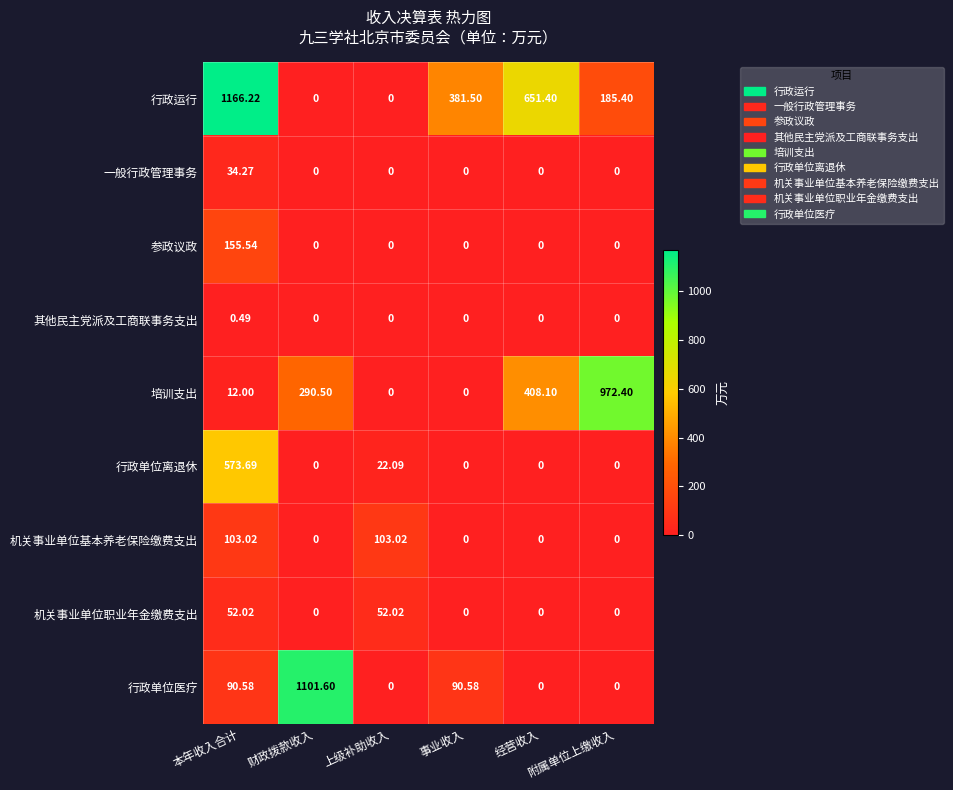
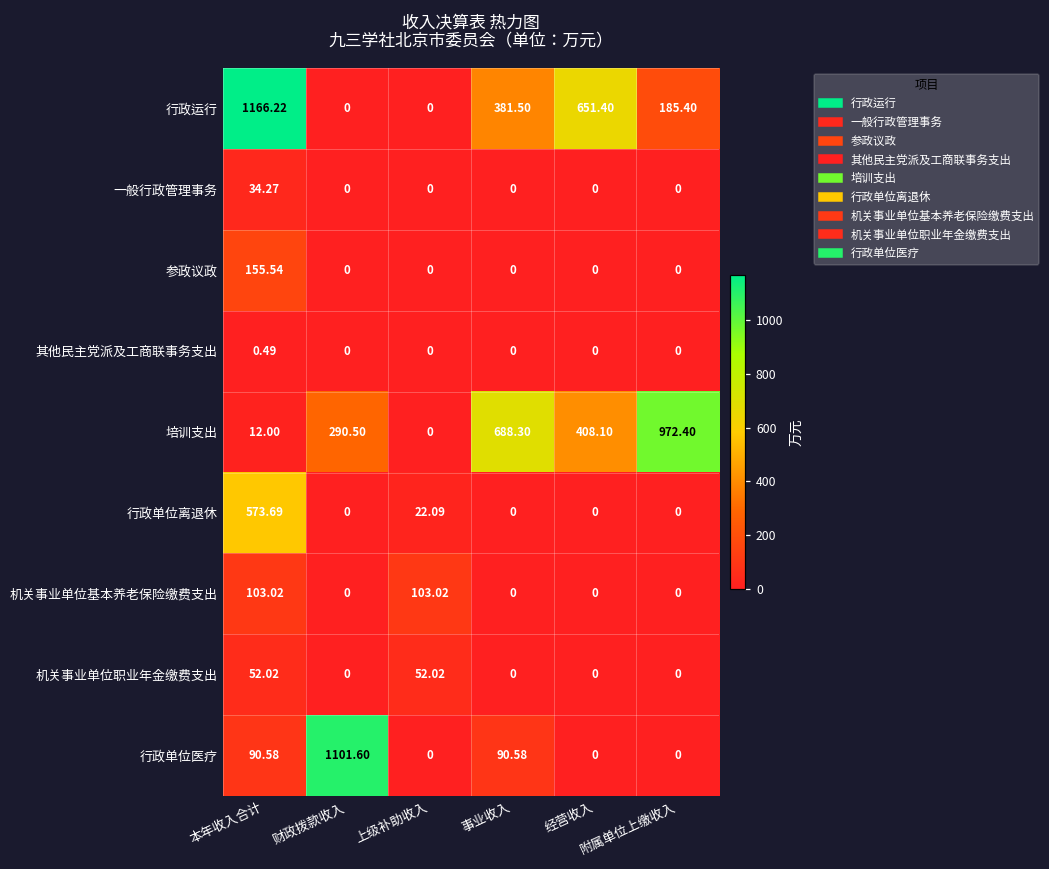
  {
    "行政运行": {
      "本年收入合计": 1166.22,
      "财政拨款收入": 0,
      "上级补助收入": 0,
      "事业收入": 381.50,
      "经营收入": 651.40,
      "附属单位上缴收入": 185.40
    },
    "一般行政管理事务": {
      "本年收入合计": 34.27,
      "财政拨款收入": 0,
      "上级补助收入": 0,
      "事业收入": 0,
      "经营收入": 0,
      "附属单位上缴收入": 0
    },
    "参政议政": {
      "本年收入合计": 155.54,
      "财政拨款收入": 0,
      "上级补助收入": 0,
      "事业收入": 0,
      "经营收入": 0,
      "附属单位上缴收入": 0
    },
    "其他民主党派及工商联事务支出": {
      "本年收入合计": 0.49,
      "财政拨款收入": 0,
      "上级补助收入": 0,
      "事业收入": 0,
      "经营收入": 0,
      "附属单位上缴收入": 0
    },
    "培训支出": {
      "本年收入合计": 12.00,
      "财政拨款收入": 290.50,
      "上级补助收入": 0,
-     "事业收入": 0,
+     "事业收入": 688.30,
      "经营收入": 408.10,
      "附属单位上缴收入": 972.40
    },
    "行政单位离退休": {
      "本年收入合计": 573.69,
      "财政拨款收入": 0,
      "上级补助收入": 22.09,
      "事业收入": 0,
      "经营收入": 0,
      "附属单位上缴收入": 0
    },
    "机关事业单位基本养老保险缴费支出": {
      "本年收入合计": 103.02,
      "财政拨款收入": 0,
      "上级补助收入": 103.02,
      "事业收入": 0,
      "经营收入": 0,
      "附属单位上缴收入": 0
    },
    "机关事业单位职业年金缴费支出": {
      "本年收入合计": 52.02,
      "财政拨款收入": 0,
      "上级补助收入": 52.02,
      "事业收入": 0,
      "经营收入": 0,
      "附属单位上缴收入": 0
    },
    "行政单位医疗": {
      "本年收入合计": 90.58,
      "财政拨款收入": 1101.60,
      "上级补助收入": 0,
      "事业收入": 90.58,
      "经营收入": 0,
      "附属单位上缴收入": 0
    }
  }
